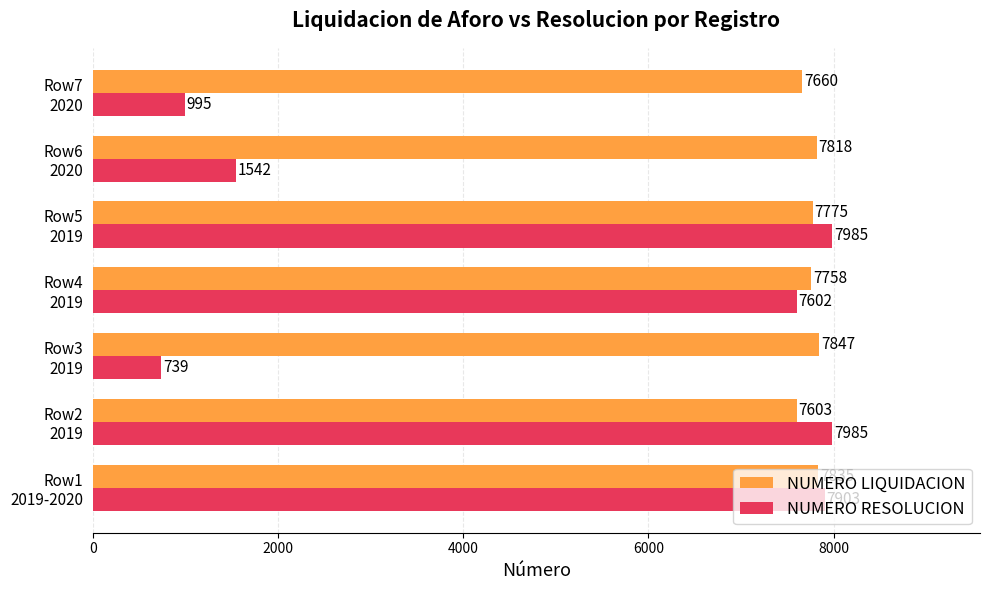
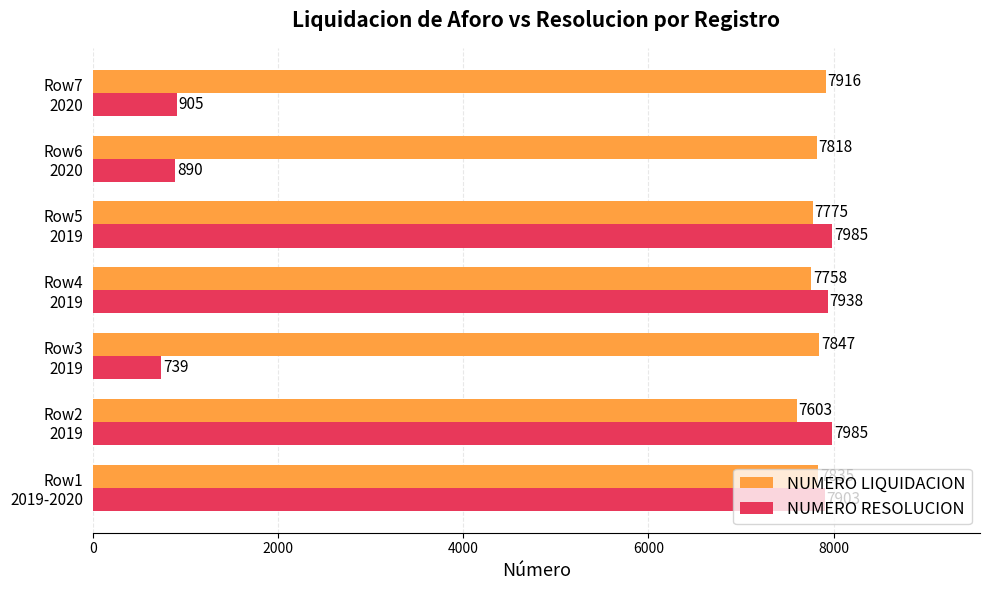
  {
    "NUMERO LIQUIDACION": {
-     "Row7 2020": 7660,
+     "Row7 2020": 7916,
      "Row6 2020": 7818,
      "Row5 2019": 7775,
      "Row4 2019": 7758,
      "Row3 2019": 7847,
      "Row2 2019": 7603
    },
    "NUMERO RESOLUCION": {
-     "Row7 2020": 995,
-     "Row6 2020": 1542,
+     "Row7 2020": 905,
+     "Row6 2020": 890,
      "Row5 2019": 7985,
-     "Row4 2019": 7602,
+     "Row4 2019": 7938,
      "Row3 2019": 739,
      "Row2 2019": 7985
    }
  }
